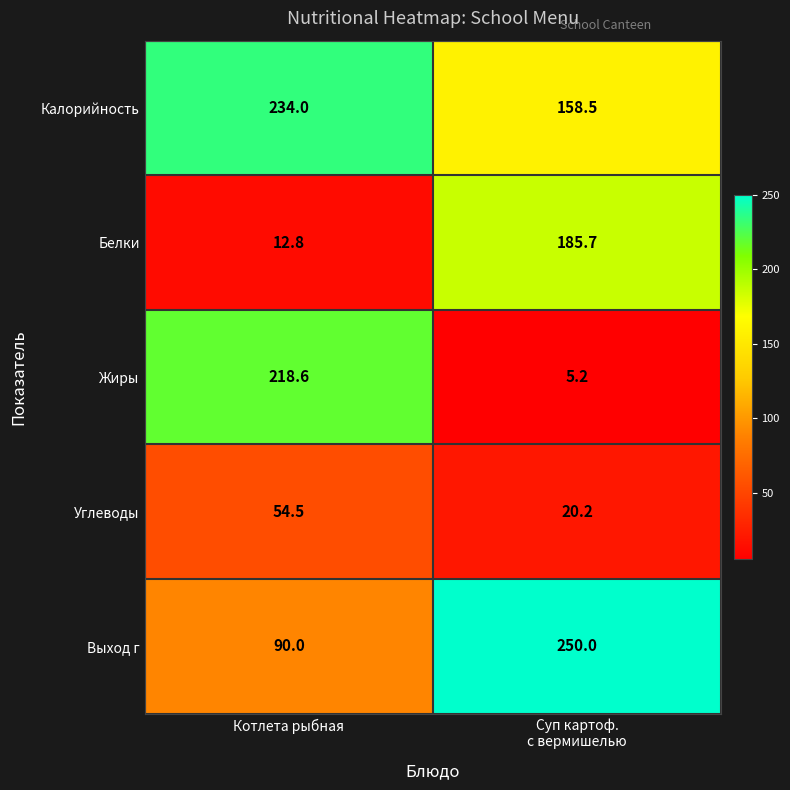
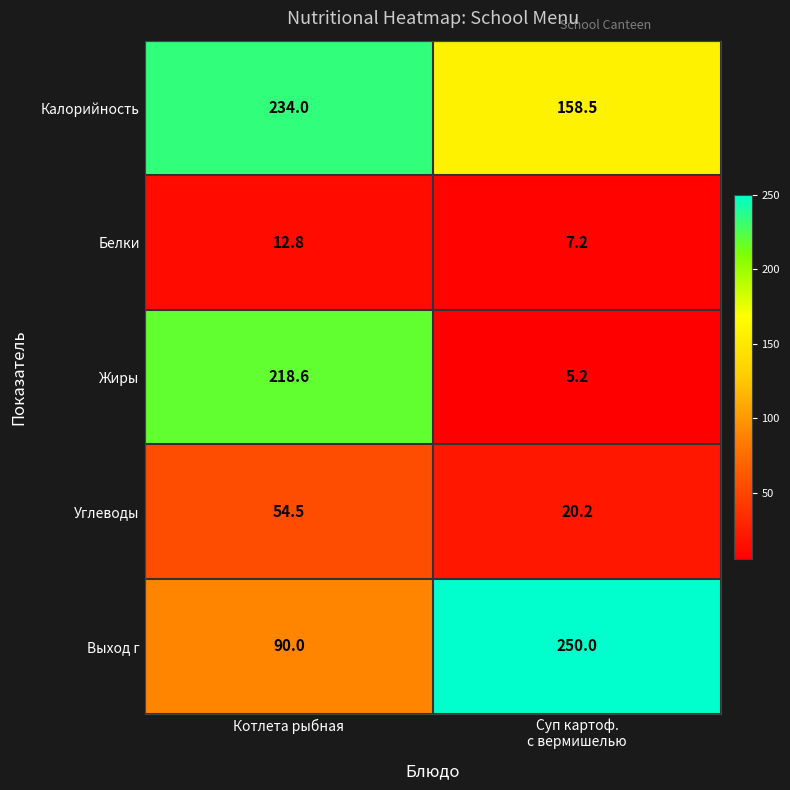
  {
    "Калорийность": {
      "Котлета рыбная": 234.0,
      "Суп картоф. с вермишелью": 158.5
    },
    "Белки": {
      "Котлета рыбная": 12.8,
-     "Суп картоф. с вермишелью": 185.7
+     "Суп картоф. с вермишелью": 7.2
    },
    "Жиры": {
      "Котлета рыбная": 218.6,
      "Суп картоф. с вермишелью": 5.2
    },
    "Углеводы": {
      "Котлета рыбная": 54.5,
      "Суп картоф. с вермишелью": 20.2
    },
    "Выход г": {
      "Котлета рыбная": 90.0,
      "Суп картоф. с вермишелью": 250.0
    }
  }
